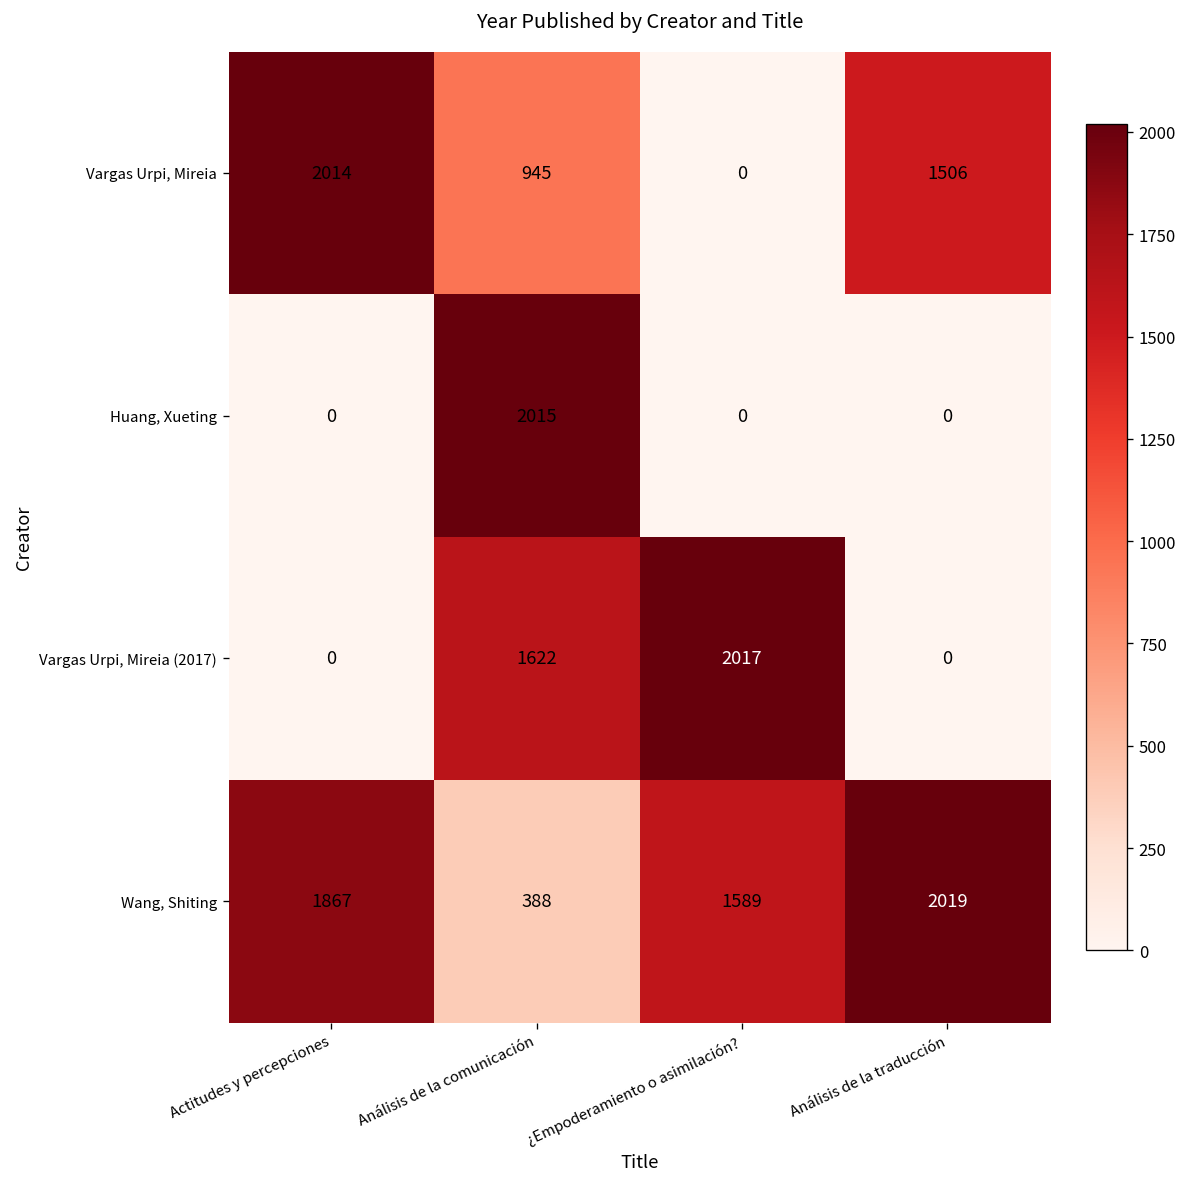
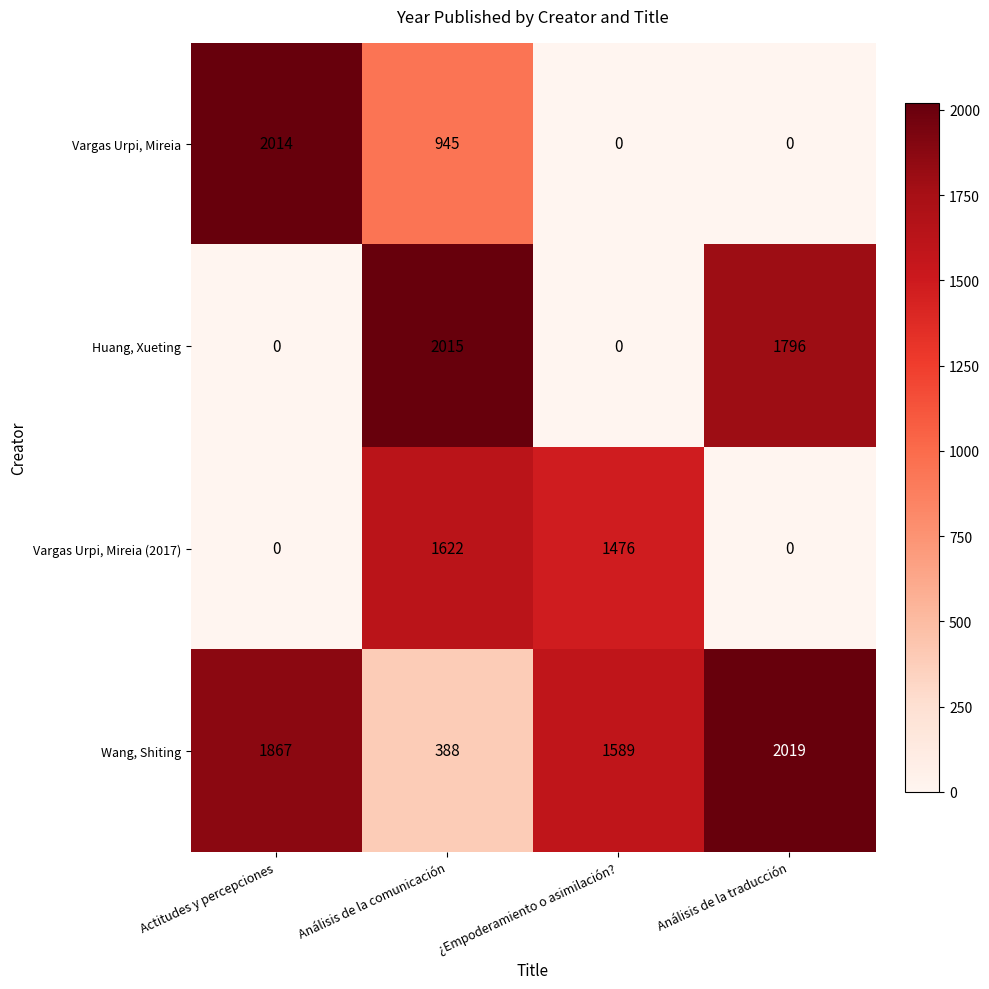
  {
    "Vargas Urpi, Mireia": {
      "Actitudes y percepciones": 2014,
      "Análisis de la comunicación": 945,
      "¿Empoderamiento o asimilación?": 0,
-     "Análisis de la traducción": 1506
+     "Análisis de la traducción": 0
    },
    "Huang, Xueting": {
      "Actitudes y percepciones": 0,
      "Análisis de la comunicación": 2015,
      "¿Empoderamiento o asimilación?": 0,
-     "Análisis de la traducción": 0
+     "Análisis de la traducción": 1796
    },
    "Vargas Urpi, Mireia (2017)": {
      "Actitudes y percepciones": 0,
      "Análisis de la comunicación": 1622,
-     "¿Empoderamiento o asimilación?": 2017,
+     "¿Empoderamiento o asimilación?": 1476,
      "Análisis de la traducción": 0
    },
    "Wang, Shiting": {
      "Actitudes y percepciones": 1867,
      "Análisis de la comunicación": 388,
      "¿Empoderamiento o asimilación?": 1589,
      "Análisis de la traducción": 2019
    }
  }
